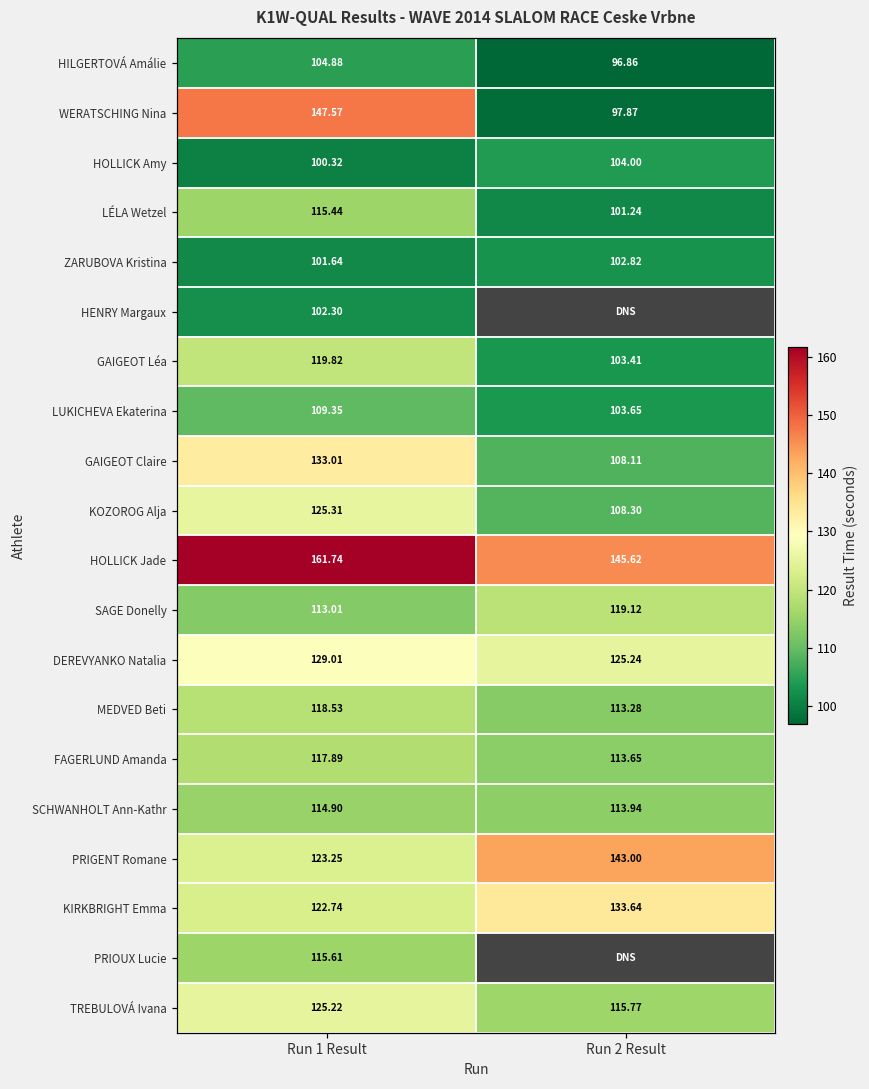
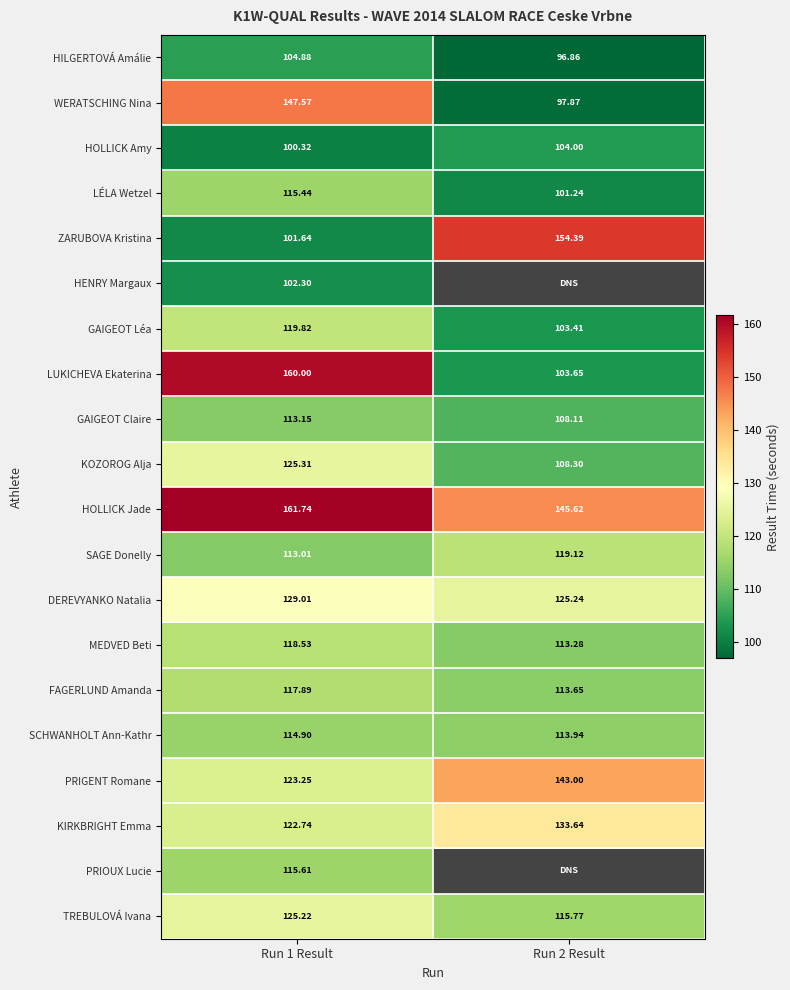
  {
    "HILGERTOVÁ Amálie": {
      "Run 1 Result": 104.88,
      "Run 2 Result": 96.86
    },
    "WERATSCHING Nina": {
      "Run 1 Result": 147.57,
      "Run 2 Result": 97.87
    },
    "HOLLICK Amy": {
      "Run 1 Result": 100.32,
      "Run 2 Result": 104.00
    },
    "LÉLA Wetzel": {
      "Run 1 Result": 115.44,
      "Run 2 Result": 101.24
    },
    "ZARUBOVA Kristina": {
      "Run 1 Result": 101.64,
-     "Run 2 Result": 102.82
+     "Run 2 Result": 154.39
    },
    "HENRY Margaux": {
      "Run 1 Result": 102.30
    },
    "GAIGEOT Léa": {
      "Run 1 Result": 119.82,
      "Run 2 Result": 103.41
    },
    "LUKICHEVA Ekaterina": {
-     "Run 1 Result": 109.35,
+     "Run 1 Result": 160.00,
      "Run 2 Result": 103.65
    },
    "GAIGEOT Claire": {
-     "Run 1 Result": 133.01,
+     "Run 1 Result": 113.15,
      "Run 2 Result": 108.11
    },
    "KOZOROG Alja": {
      "Run 1 Result": 125.31,
      "Run 2 Result": 108.30
    },
    "HOLLICK Jade": {
      "Run 1 Result": 161.74,
      "Run 2 Result": 145.62
    },
    "SAGE Donelly": {
      "Run 1 Result": 113.01,
      "Run 2 Result": 119.12
    },
    "DEREVYANKO Natalia": {
      "Run 1 Result": 129.01,
      "Run 2 Result": 125.24
    },
    "MEDVED Beti": {
      "Run 1 Result": 118.53,
      "Run 2 Result": 113.28
    },
    "FAGERLUND Amanda": {
      "Run 1 Result": 117.89,
      "Run 2 Result": 113.65
    },
    "SCHWANHOLT Ann-Kathr": {
      "Run 1 Result": 114.90,
      "Run 2 Result": 113.94
    },
    "PRIGENT Romane": {
      "Run 1 Result": 123.25,
      "Run 2 Result": 143.00
    },
    "KIRKBRIGHT Emma": {
      "Run 1 Result": 122.74,
      "Run 2 Result": 133.64
    },
    "PRIOUX Lucie": {
      "Run 1 Result": 115.61
    },
    "TREBULOVÁ Ivana": {
      "Run 1 Result": 125.22,
      "Run 2 Result": 115.77
    }
  }
